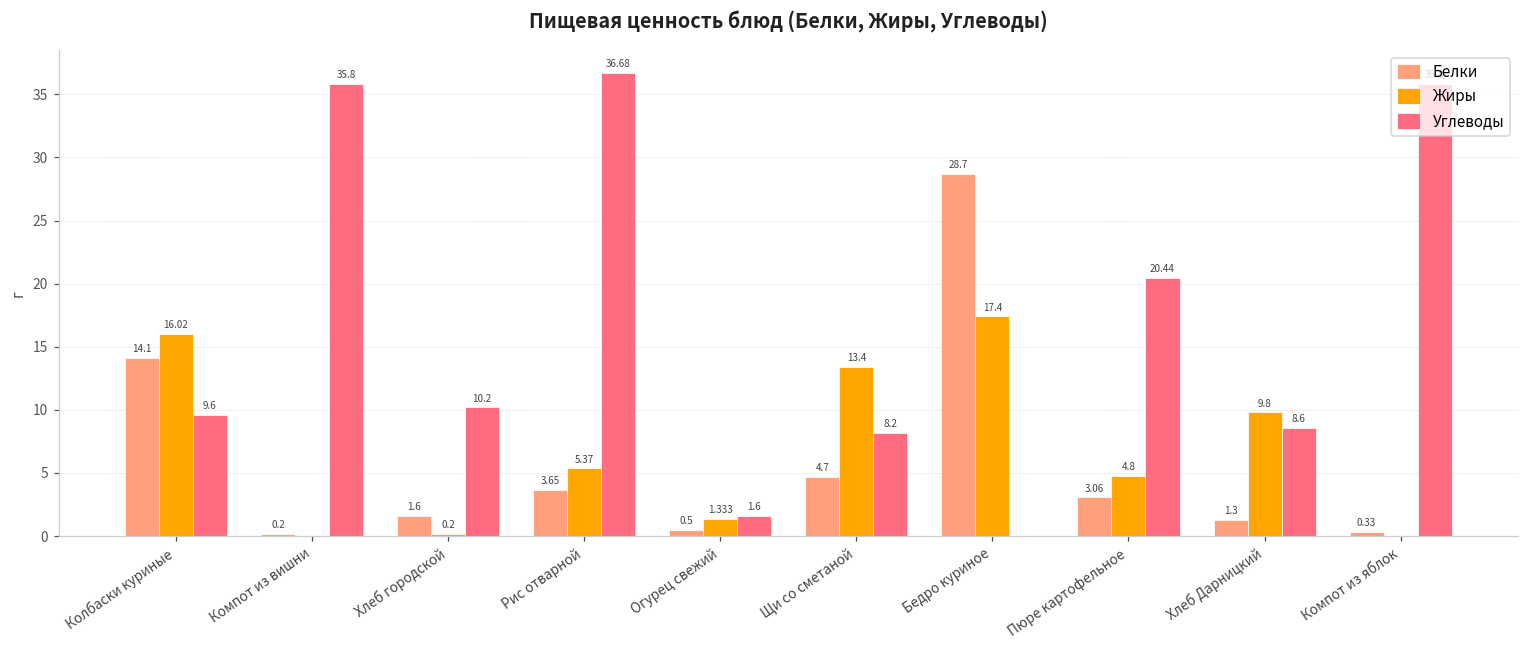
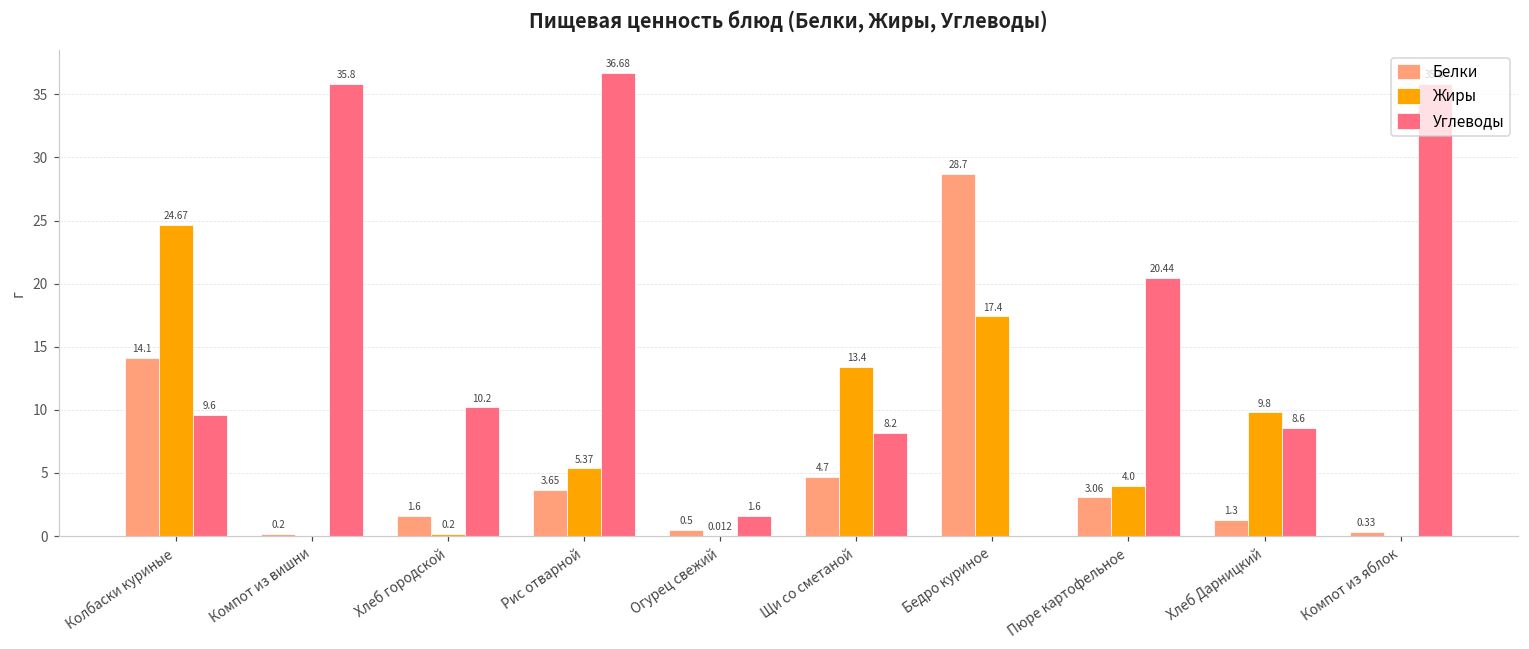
  {
    "Жиры": {
-     "Колбаски куриные": 16.02,
+     "Колбаски куриные": 24.67,
      "Хлеб городской": 0.2,
      "Рис отварной": 5.37,
-     "Огурец свежий": 1.333,
+     "Огурец свежий": 0.012,
      "Щи со сметаной": 13.4,
      "Бедро куриное": 17.4,
-     "Пюре картофельное": 4.8,
+     "Пюре картофельное": 4.0,
      "Хлеб Дарницкий": 9.8
    }
  }
